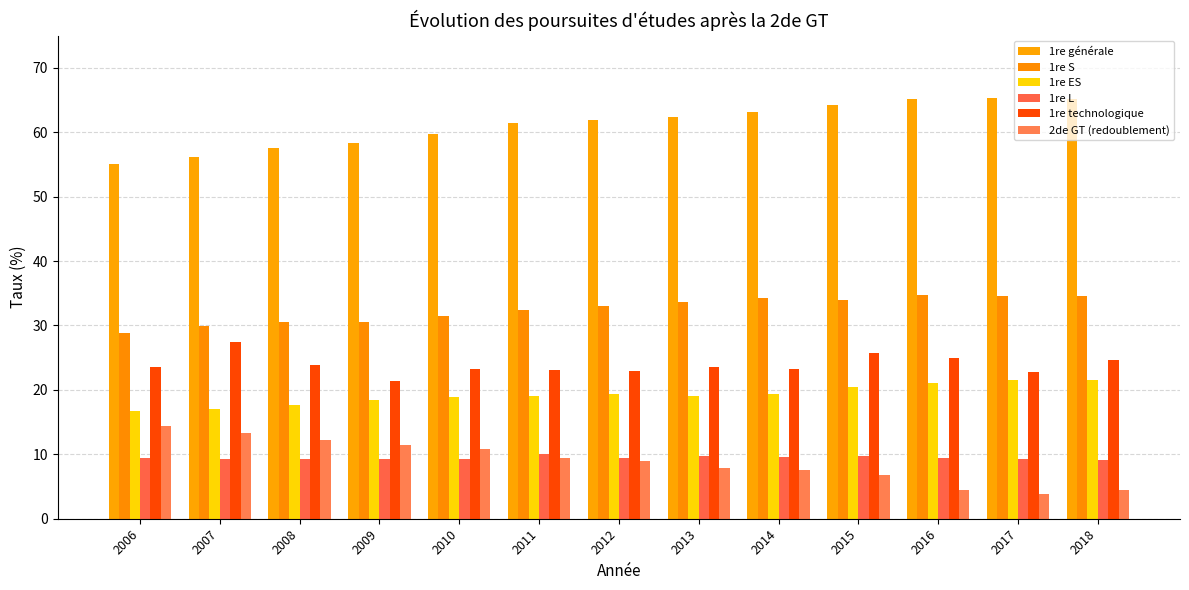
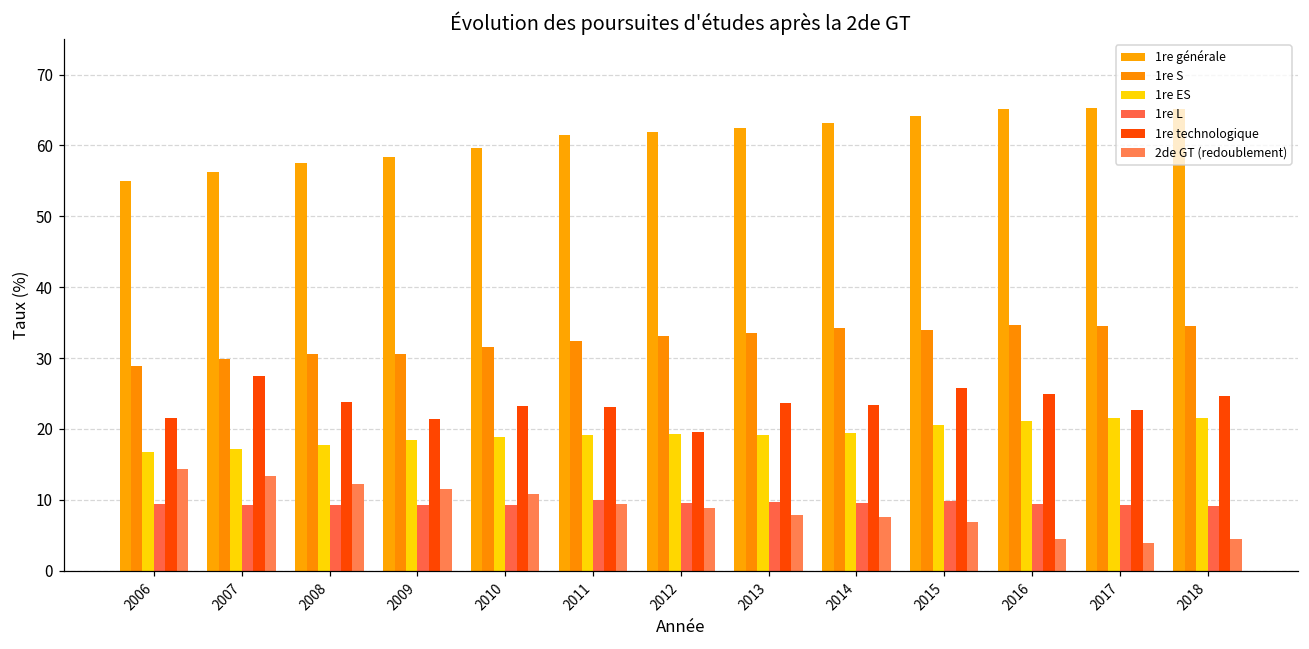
  {
    "1re technologique": {
-     "2006": 24,
+     "2006": 22,
      "2007": 27,
      "2008": 24,
      "2009": 21,
      "2010": 23,
      "2011": 23,
-     "2012": 23,
+     "2012": 20,
      "2013": 24,
      "2014": 23,
      "2015": 26,
      "2016": 25,
      "2017": 23,
      "2018": 25
    }
  }
